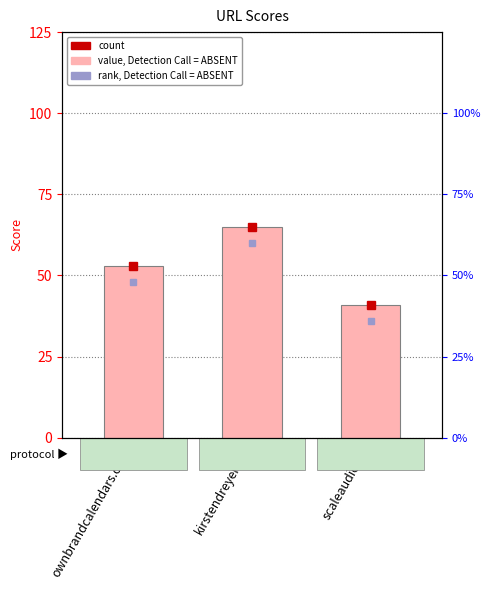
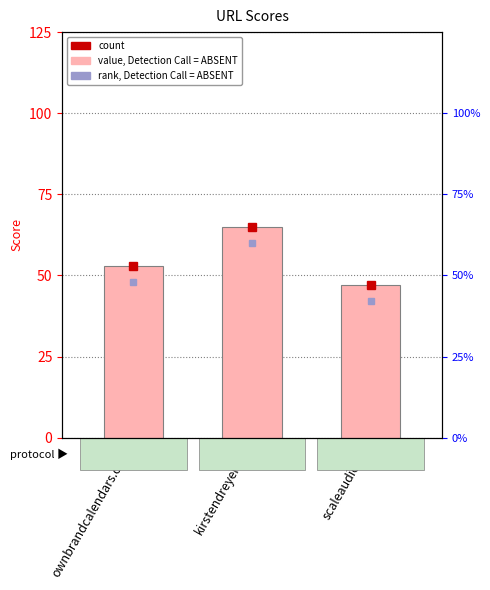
  {
    "value, Detection Call = ABSENT": {
      "ownbrandcalendars.com": 53,
      "kirstendreyer.dk": 65,
-     "scaleaudio.gr": 41
+     "scaleaudio.gr": 47
    }
  }
